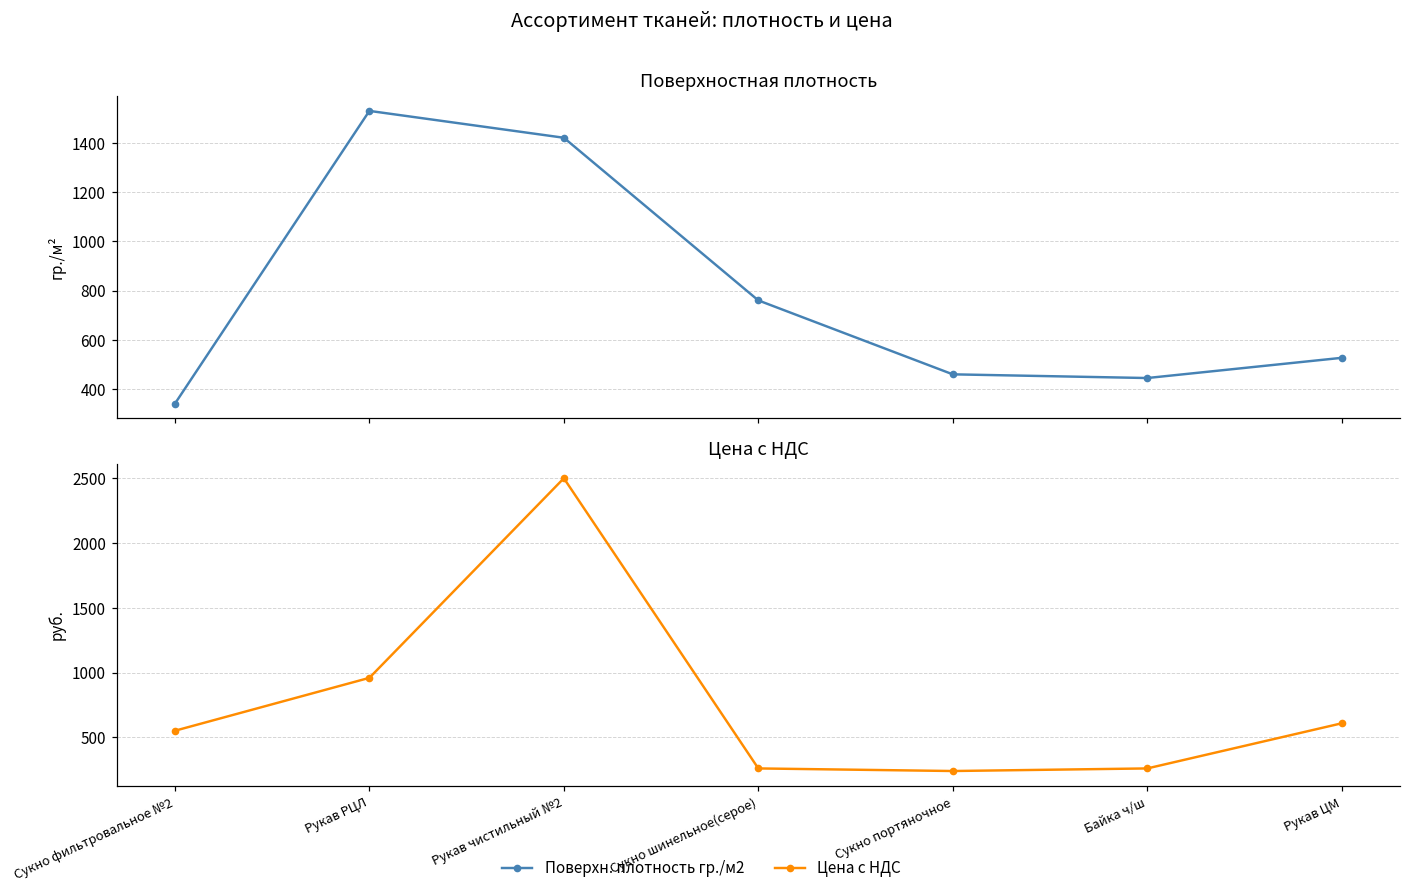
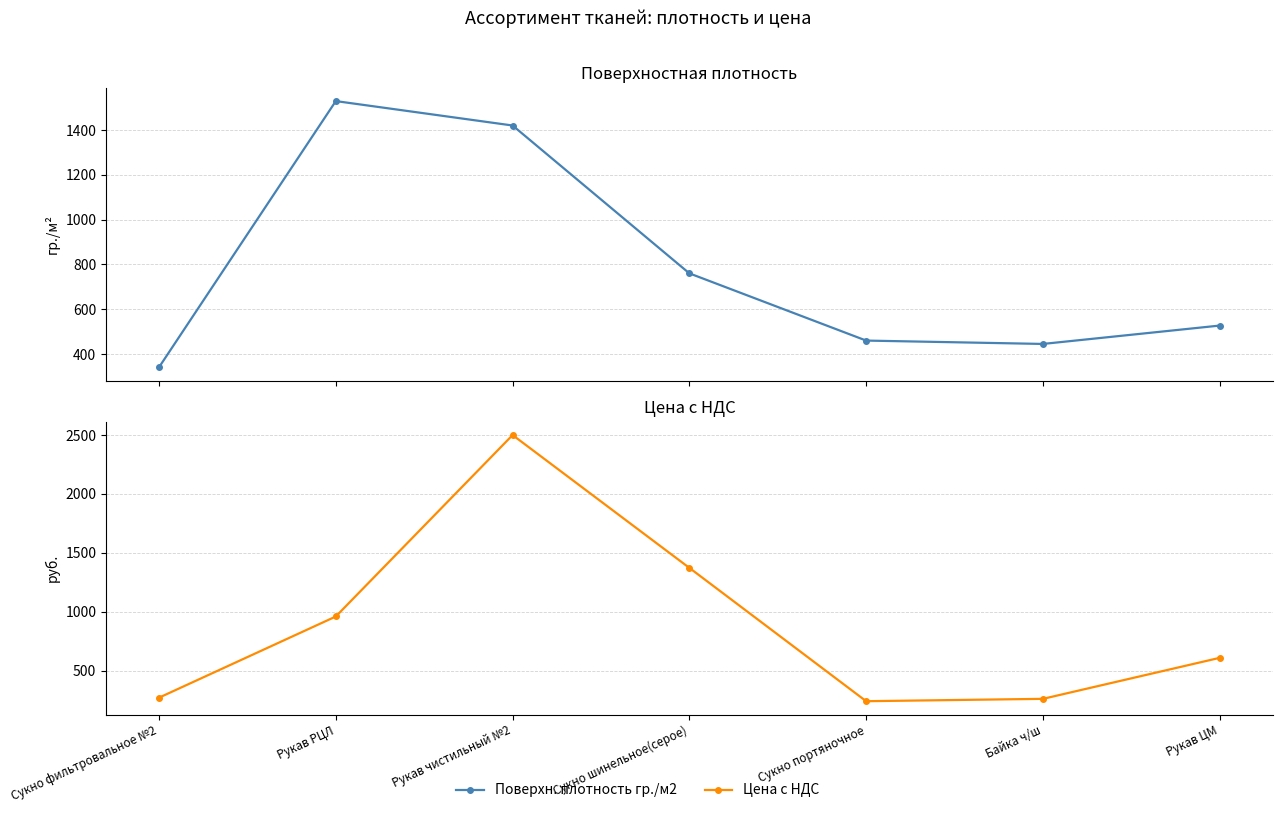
  {
    "Цена с НДС": {
-     "Сукно фильтровальное №2": 550,
+     "Сукно фильтровальное №2": 270,
      "Рукав РЦЛ": 960,
      "Рукав чистильный №2": 2500,
-     "Сукно шинельное(серое)": 260,
+     "Сукно шинельное(серое)": 1370,
      "Сукно портяночное": 240,
      "Байка ч/ш": 260,
      "Рукав ЦМ": 610
    }
  }
